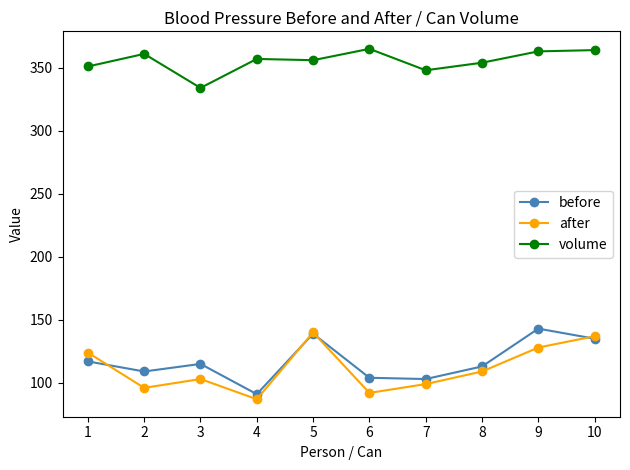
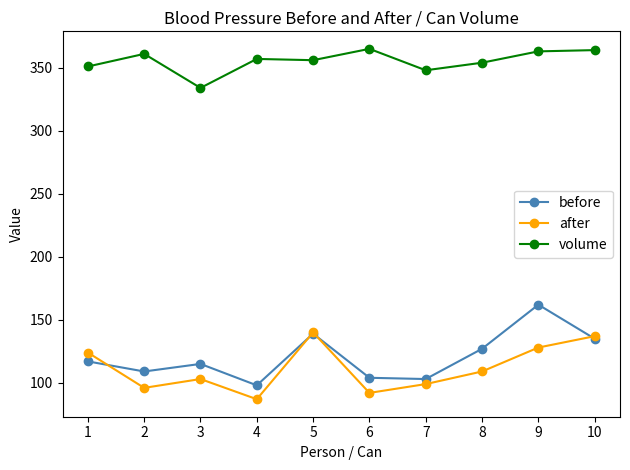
  {
    "before": {
      "1": 117,
      "2": 109,
      "3": 115,
-     "4": 91,
+     "4": 98,
      "6": 104,
      "7": 103,
-     "8": 113,
-     "9": 143
+     "8": 127,
+     "9": 162
    },
    "after": {
      "1": 124,
      "2": 96,
      "3": 103,
      "4": 87,
      "6": 92,
      "7": 99,
      "8": 109,
      "9": 128
    },
    "volume": {
      "1": 351,
      "2": 361,
      "3": 334,
      "4": 357,
      "5": 356,
      "6": 365,
      "7": 348,
      "8": 354,
      "9": 363,
      "10": 364
    }
  }
